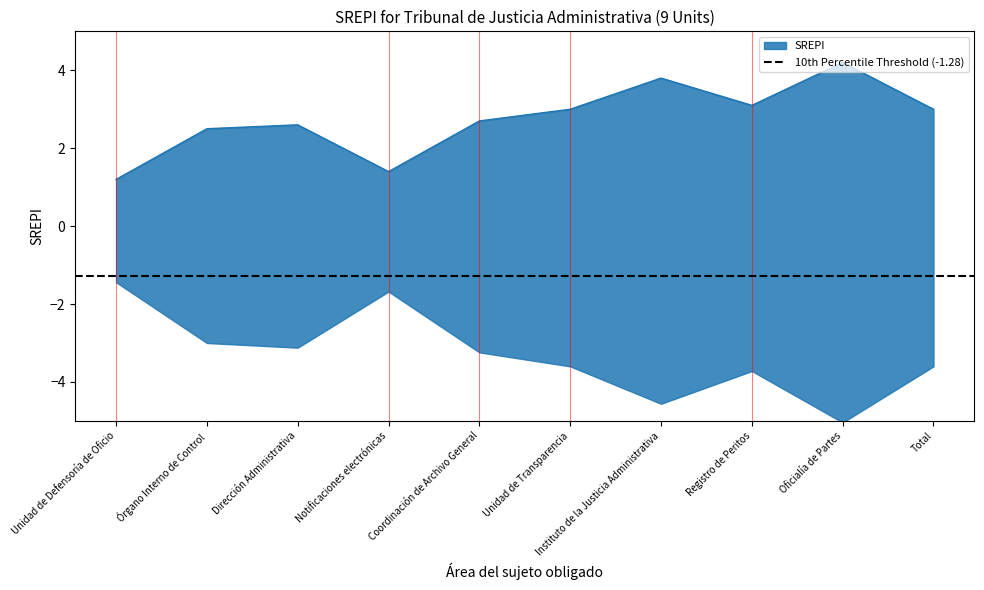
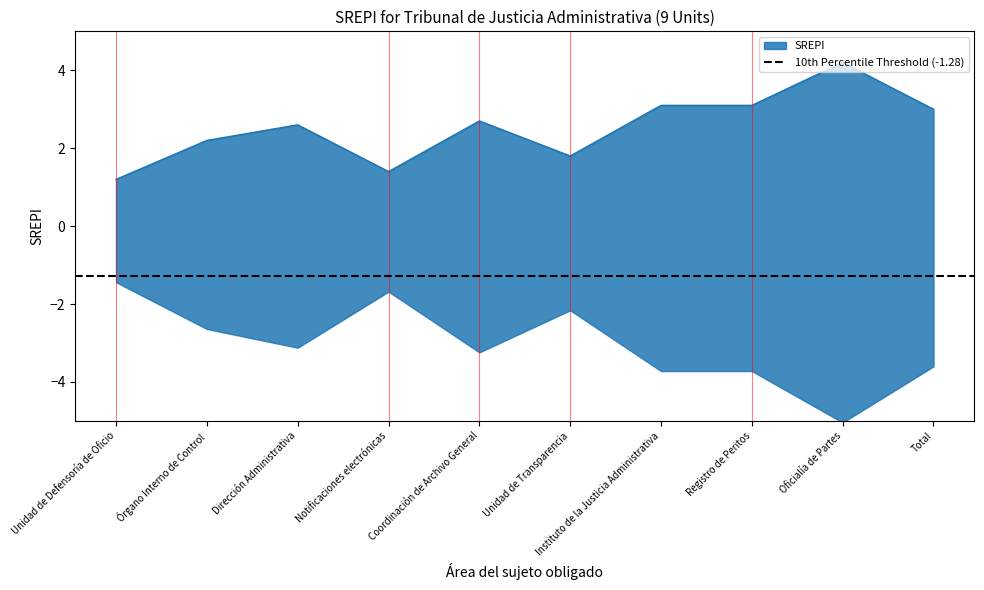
  {
    "Unidad de Defensoría de Oficio": 1.2,
-   "Órgano Interno de Control": 2.5,
+   "Órgano Interno de Control": 2.2,
    "Dirección Administrativa": 2.6,
    "Notificaciones electrónicas": 1.4,
    "Coordinación de Archivo General": 2.7,
-   "Unidad de Transparencia": 3.0,
-   "Instituto de la Justicia Administrativa": 3.8,
+   "Unidad de Transparencia": 1.8,
+   "Instituto de la Justicia Administrativa": 3.1,
    "Registro de Peritos": 3.1,
    "Total": 3.0
  }
